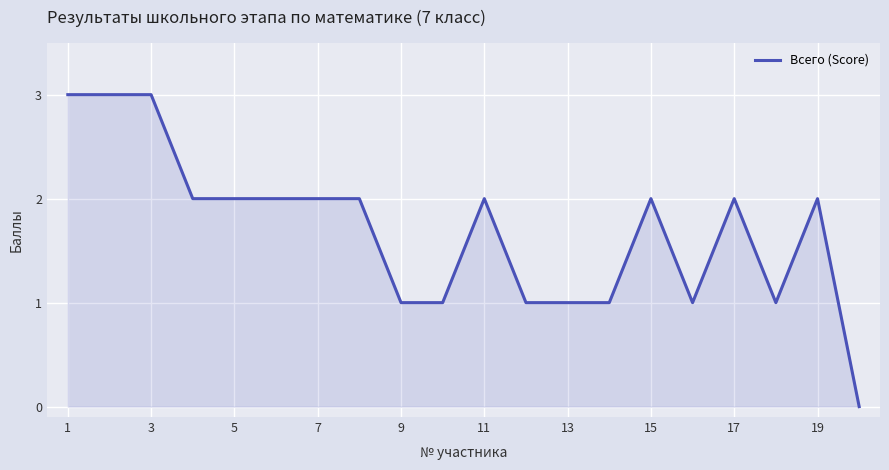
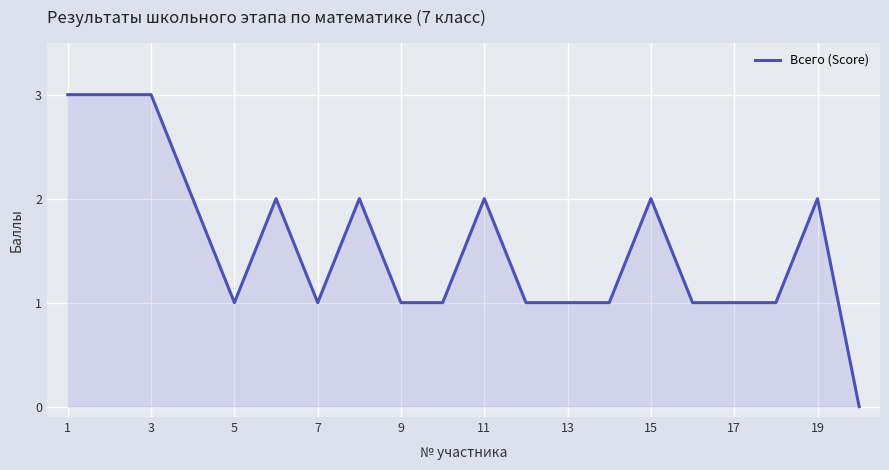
  {
    "1": 3,
    "3": 3,
-   "5": 2,
-   "7": 2,
+   "5": 1,
+   "7": 1,
    "9": 1,
    "11": 2,
    "13": 1,
    "15": 2,
-   "17": 2,
+   "17": 1,
    "19": 2
  }
